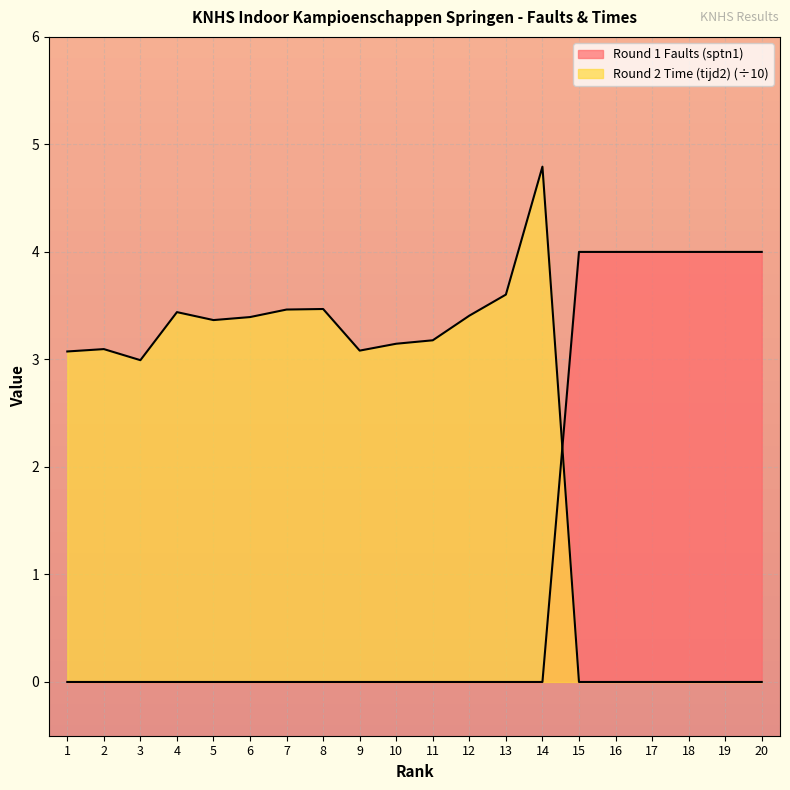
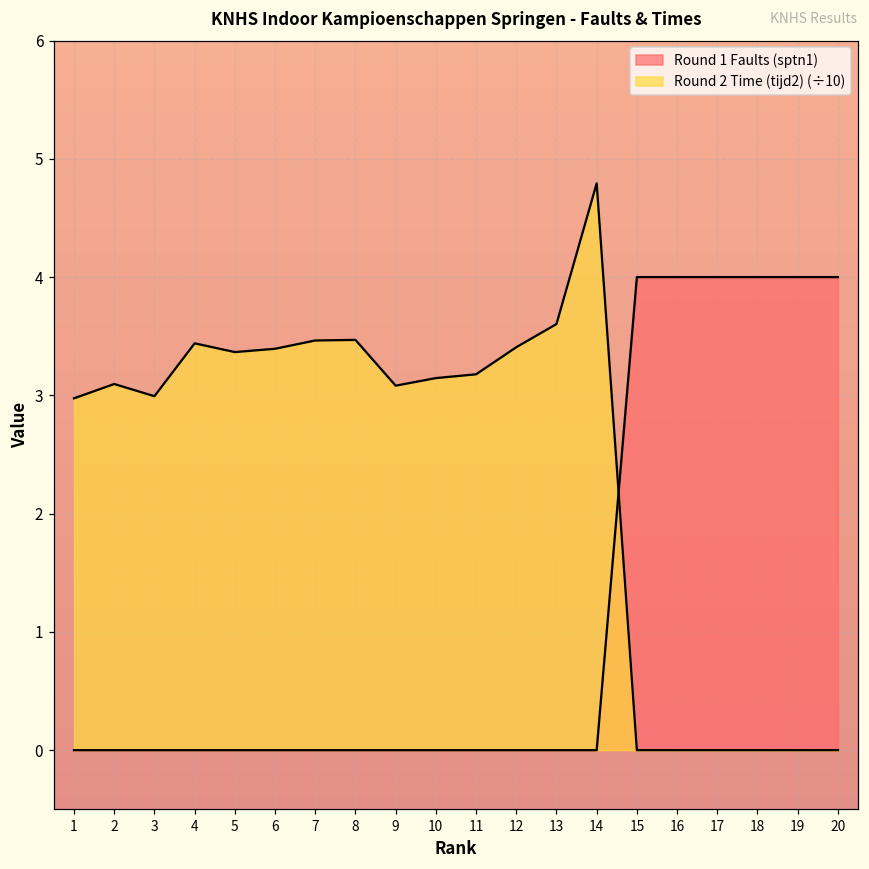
  {
    "Round 1 Faults (sptn1)": {
      "1": 0.00,
      "2": 0.00,
      "3": 0.00,
      "4": 0.00,
      "5": 0.00,
      "6": 0.00,
      "7": 0.00,
      "8": 0.00,
      "9": 0.00,
      "10": 0.00,
      "11": 0.00,
      "12": 0.00,
      "13": 0.00,
      "14": 0.00,
      "15": 4.00,
      "16": 4.00,
      "17": 4.00,
      "18": 4.00,
      "19": 4.00,
      "20": 4.00
    },
    "Round 2 Time (tijd2) (÷10)": {
-     "1": 3.07,
+     "1": 2.98,
      "2": 3.10,
      "3": 2.99,
      "4": 3.44,
      "5": 3.37,
      "6": 3.39,
      "7": 3.46,
      "8": 3.47,
      "9": 3.08,
      "10": 3.15,
      "11": 3.18,
      "12": 3.41,
      "13": 3.60,
      "14": 4.79,
      "15": 0.00,
      "16": 0.00,
      "17": 0.00,
      "18": 0.00,
      "19": 0.00,
      "20": 0.00
    }
  }
